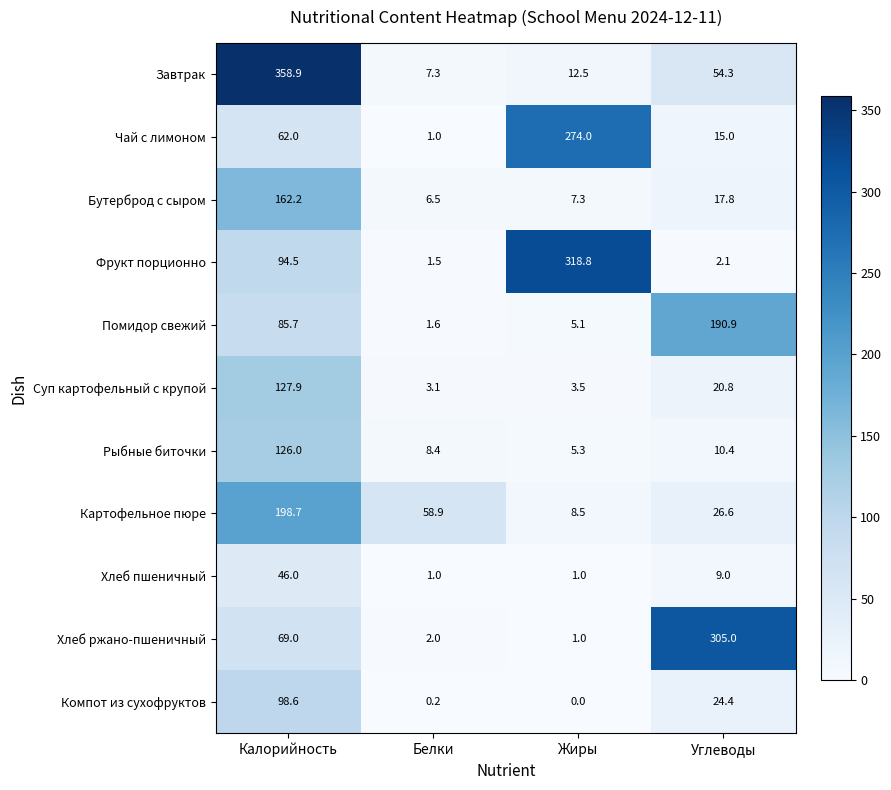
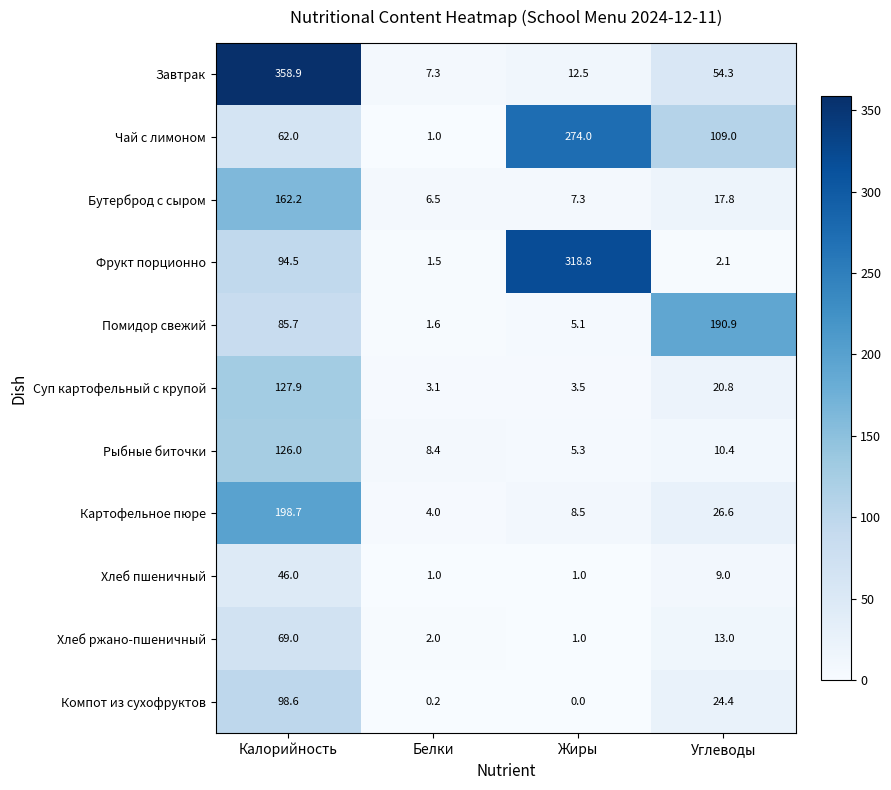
  {
    "Завтрак": {
      "Калорийность": 358.9,
      "Белки": 7.3,
      "Жиры": 12.5,
      "Углеводы": 54.3
    },
    "Чай с лимоном": {
      "Калорийность": 62.0,
      "Белки": 1.0,
      "Жиры": 274.0,
-     "Углеводы": 15.0
+     "Углеводы": 109.0
    },
    "Бутерброд с сыром": {
      "Калорийность": 162.2,
      "Белки": 6.5,
      "Жиры": 7.3,
      "Углеводы": 17.8
    },
    "Фрукт порционно": {
      "Калорийность": 94.5,
      "Белки": 1.5,
      "Жиры": 318.8,
      "Углеводы": 2.1
    },
    "Помидор свежий": {
      "Калорийность": 85.7,
      "Белки": 1.6,
      "Жиры": 5.1,
      "Углеводы": 190.9
    },
    "Суп картофельный с крупой": {
      "Калорийность": 127.9,
      "Белки": 3.1,
      "Жиры": 3.5,
      "Углеводы": 20.8
    },
    "Рыбные биточки": {
      "Калорийность": 126.0,
      "Белки": 8.4,
      "Жиры": 5.3,
      "Углеводы": 10.4
    },
    "Картофельное пюре": {
      "Калорийность": 198.7,
-     "Белки": 58.9,
+     "Белки": 4.0,
      "Жиры": 8.5,
      "Углеводы": 26.6
    },
    "Хлеб пшеничный": {
      "Калорийность": 46.0,
      "Белки": 1.0,
      "Жиры": 1.0,
      "Углеводы": 9.0
    },
    "Хлеб ржано-пшеничный": {
      "Калорийность": 69.0,
      "Белки": 2.0,
      "Жиры": 1.0,
-     "Углеводы": 305.0
+     "Углеводы": 13.0
    },
    "Компот из сухофруктов": {
      "Калорийность": 98.6,
      "Белки": 0.2,
      "Жиры": 0.0,
      "Углеводы": 24.4
    }
  }
